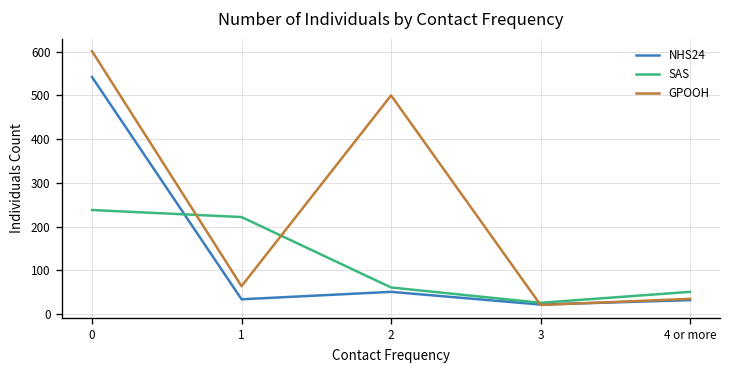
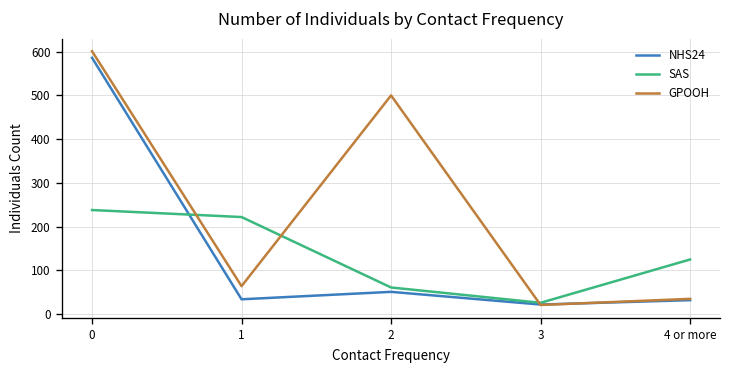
  {
    "NHS24": {
-     "0": 540,
+     "0": 590,
      "1": 30,
      "2": 50
    },
    "SAS": {
      "0": 240,
      "1": 220,
      "2": 60,
-     "4 or more": 50
+     "4 or more": 130
    },
    "GPOOH": {
      "0": 600,
      "1": 60,
      "2": 500
    }
  }
